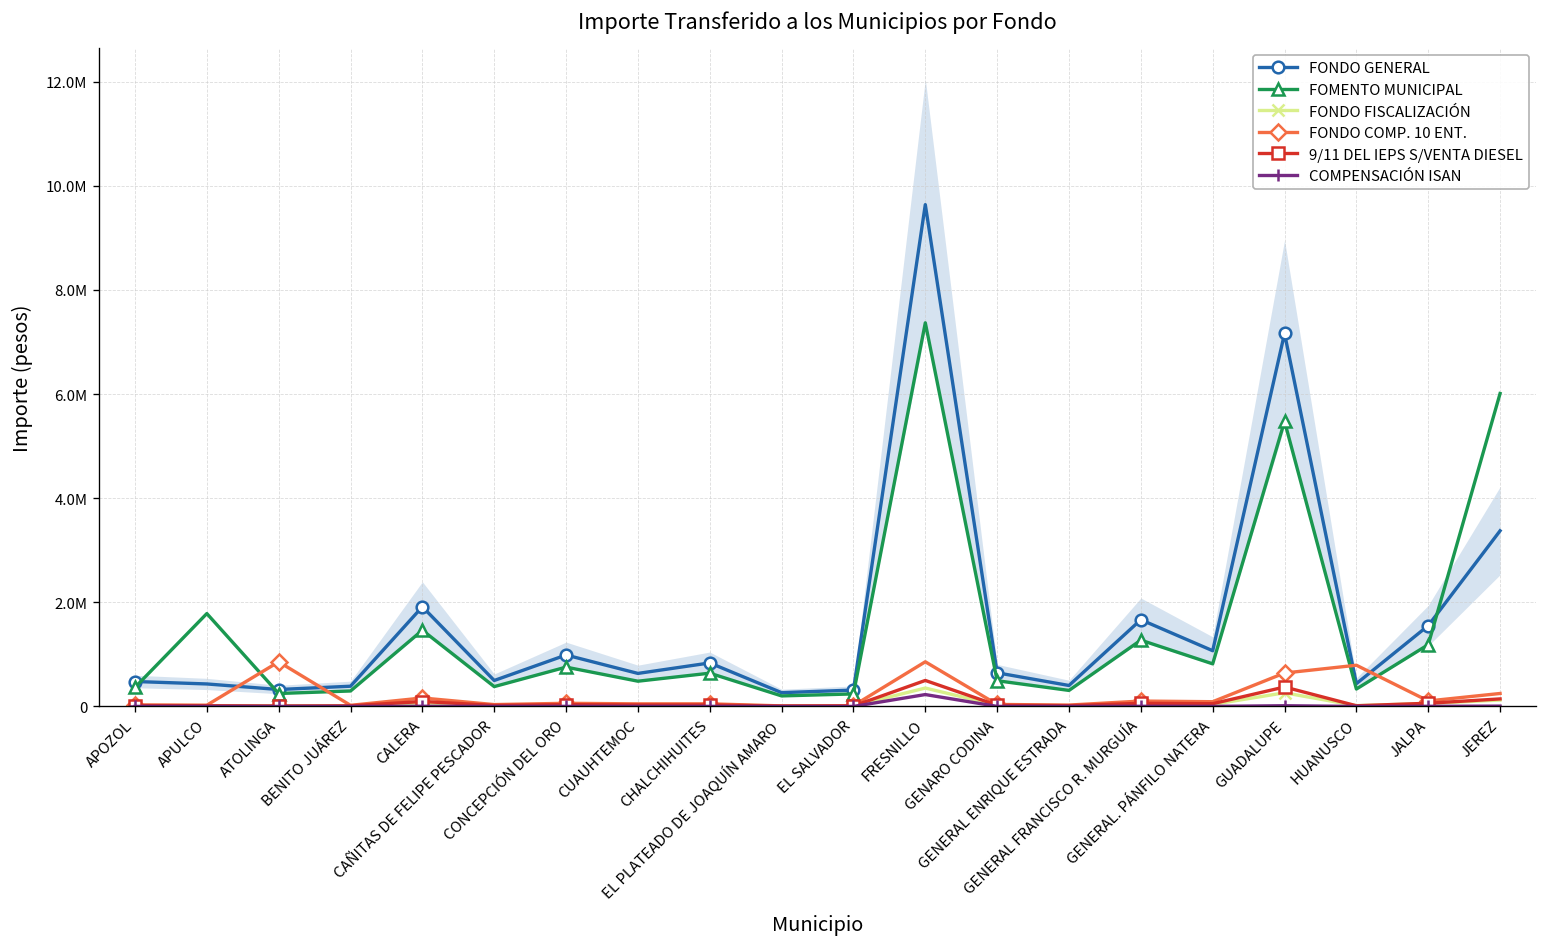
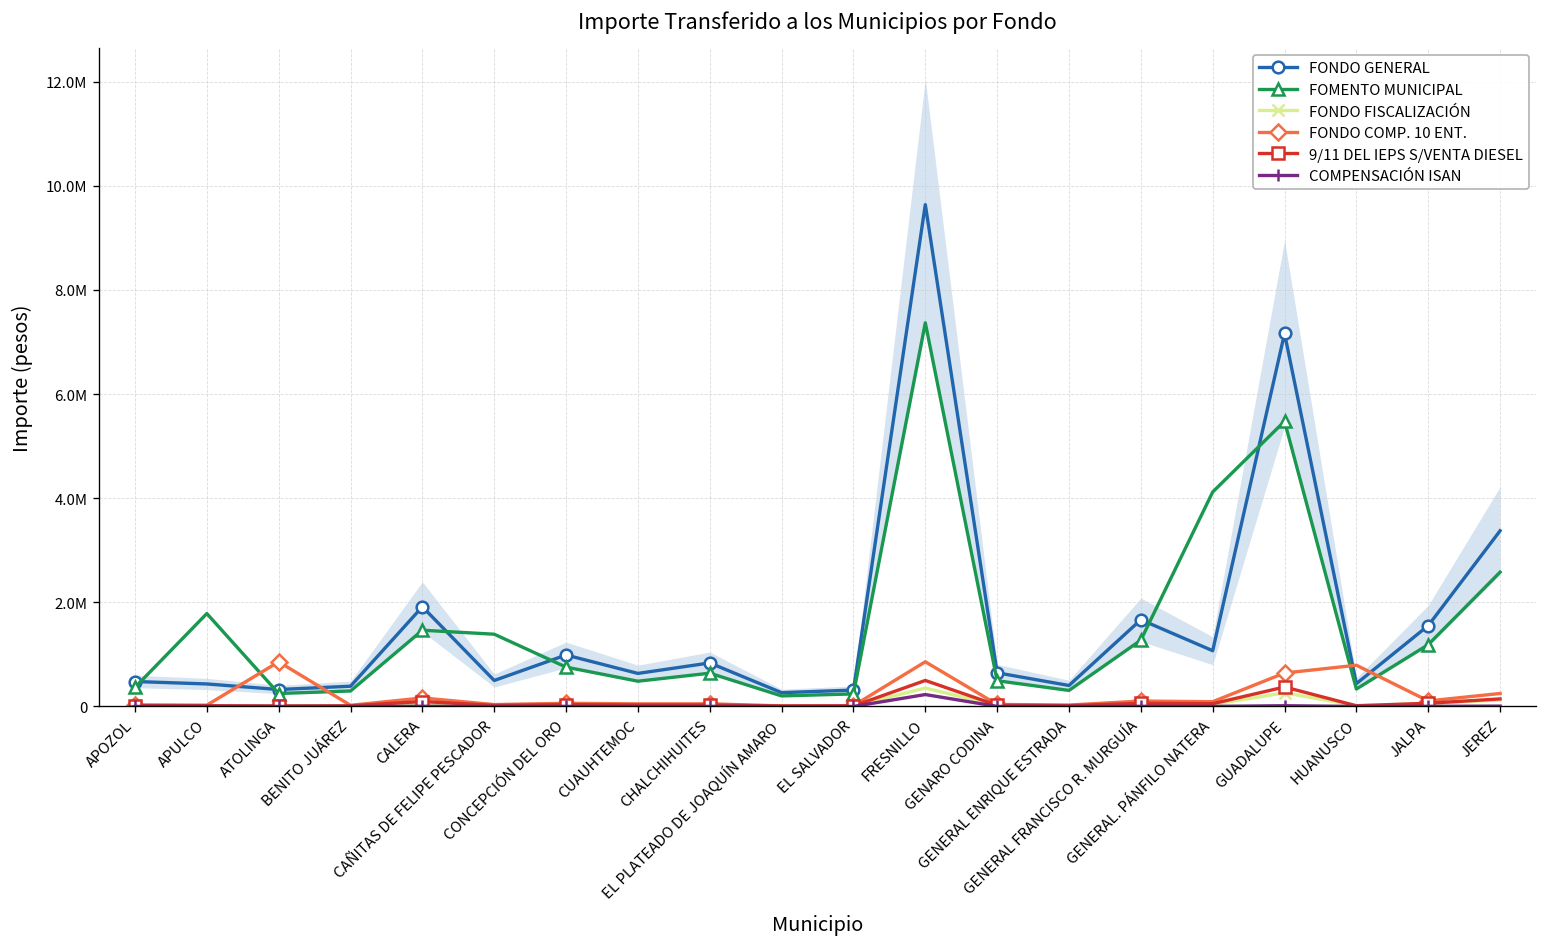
  {
    "FOMENTO MUNICIPAL": {
      "APOZOL": 400000,
      "APULCO": 1800000,
      "ATOLINGA": 200000,
      "BENITO JUÁREZ": 300000,
      "CALERA": 1500000,
-     "CAÑITAS DE FELIPE PESCADOR": 400000,
+     "CAÑITAS DE FELIPE PESCADOR": 1400000,
      "CONCEPCIÓN DEL ORO": 800000,
      "CUAUHTEMOC": 500000,
      "CHALCHIHUITES": 600000,
      "EL PLATEADO DE JOAQUÍN AMARO": 200000,
      "EL SALVADOR": 200000,
      "FRESNILLO": 7400000,
      "GENARO CODINA": 500000,
      "GENERAL ENRIQUE ESTRADA": 300000,
      "GENERAL FRANCISCO R. MURGUÍA": 1300000,
-     "GENERAL. PÁNFILO NATERA": 800000,
+     "GENERAL. PÁNFILO NATERA": 4100000,
      "GUADALUPE": 5500000,
      "HUANUSCO": 300000,
      "JALPA": 1200000,
-     "JEREZ": 6000000
+     "JEREZ": 2600000
    },
    "FONDO FISCALIZACIÓN": {
      "FRESNILLO": 400000,
      "GUADALUPE": 300000
    },
    "FONDO COMP. 10 ENT.": {
      "ATOLINGA": 900000,
      "CALERA": 200000,
      "FRESNILLO": 900000,
      "GUADALUPE": 600000,
      "HUANUSCO": 800000,
      "JEREZ": 200000
    },
    "9/11 DEL IEPS S/VENTA DIESEL": {
      "FRESNILLO": 500000,
      "GUADALUPE": 400000
    },
    "COMPENSACIÓN ISAN": {
      "CALERA": 0,
      "FRESNILLO": 200000,
      "GUADALUPE": 0,
      "JEREZ": 0
    }
  }
